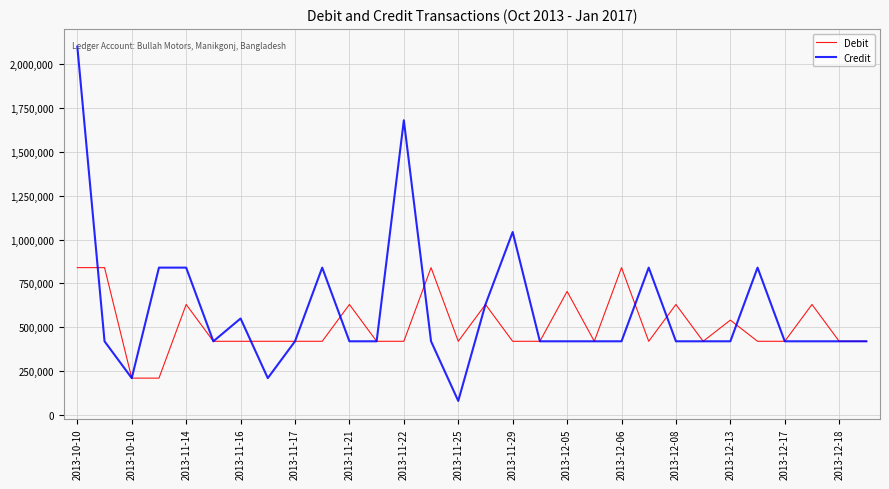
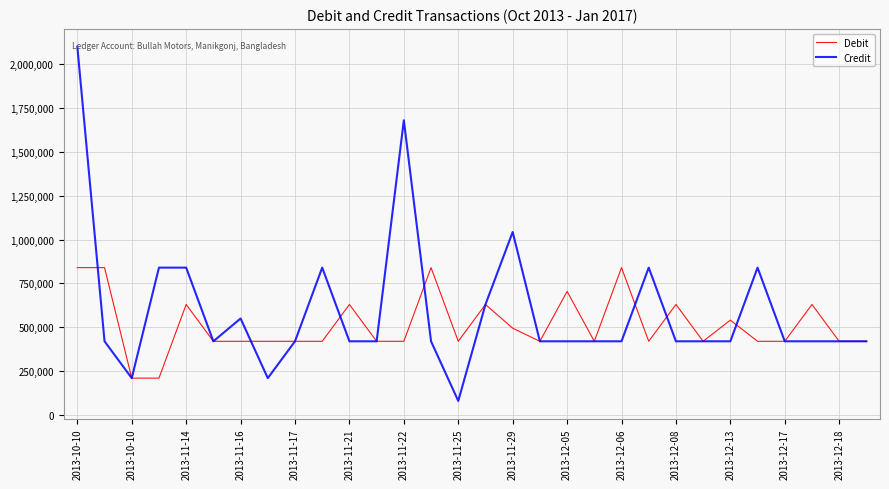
  {
    "Debit": {
      "2013-11-14": "630,000",
      "2013-11-16": "420,000",
      "2013-11-22": "420,000",
-     "2013-11-29": "420,000",
+     "2013-11-29": "490,000",
      "2013-12-05": "700,000",
      "2013-12-08": "630,000",
      "2013-12-13": "540,000"
    },
    "Credit": {
      "2013-11-14": "840,000",
      "2013-11-16": "550,000",
      "2013-11-22": "1,680,000",
      "2013-11-29": "1,040,000",
      "2013-12-05": "420,000",
      "2013-12-08": "420,000",
      "2013-12-13": "420,000"
    }
  }
